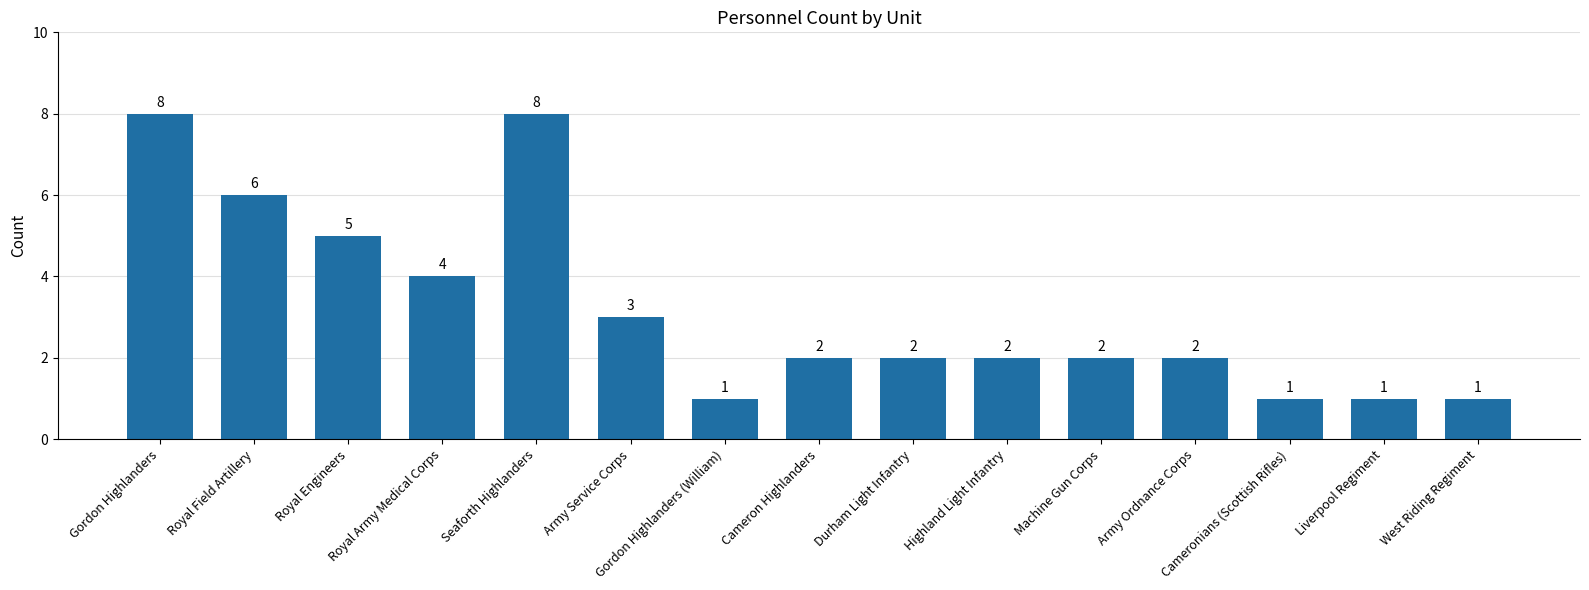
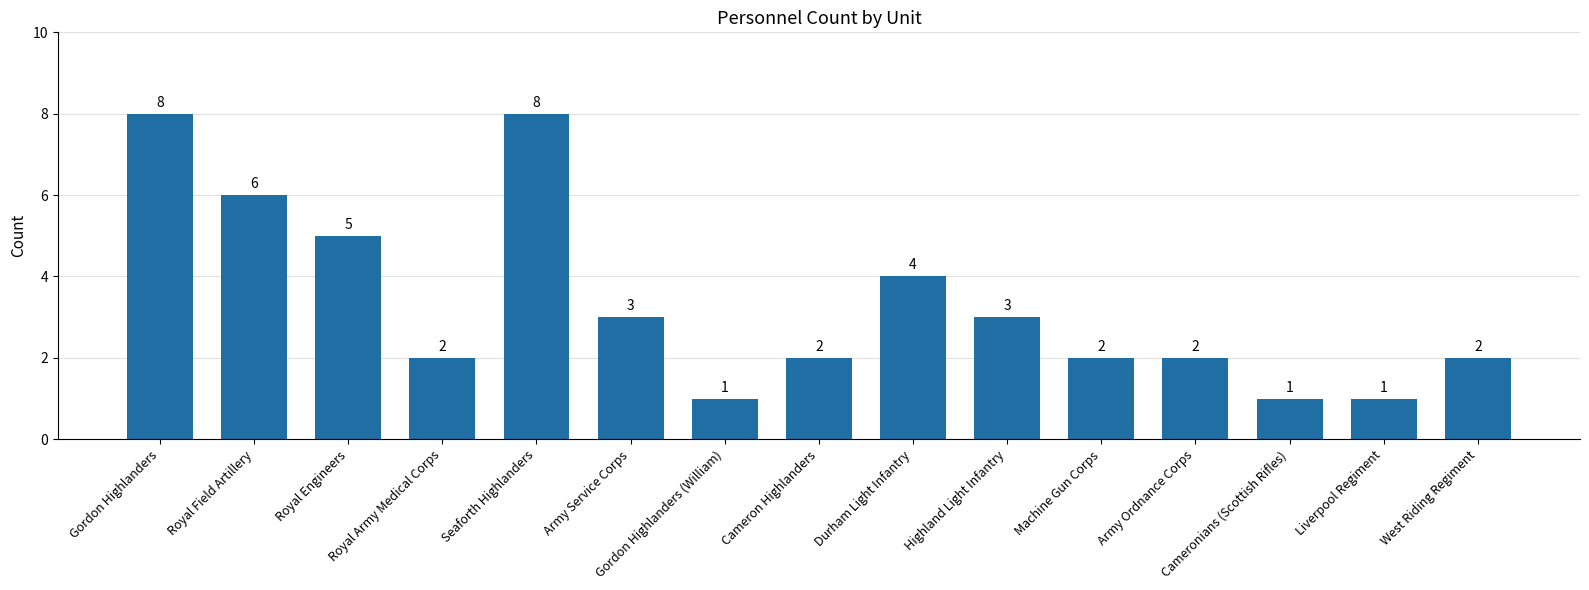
  {
    "Gordon Highlanders": 8,
    "Royal Field Artillery": 6,
    "Royal Engineers": 5,
-   "Royal Army Medical Corps": 4,
+   "Royal Army Medical Corps": 2,
    "Seaforth Highlanders": 8,
    "Army Service Corps": 3,
    "Gordon Highlanders (William)": 1,
    "Cameron Highlanders": 2,
-   "Durham Light Infantry": 2,
-   "Highland Light Infantry": 2,
+   "Durham Light Infantry": 4,
+   "Highland Light Infantry": 3,
    "Machine Gun Corps": 2,
    "Army Ordnance Corps": 2,
    "Cameronians (Scottish Rifles)": 1,
    "Liverpool Regiment": 1,
-   "West Riding Regiment": 1
+   "West Riding Regiment": 2
  }
